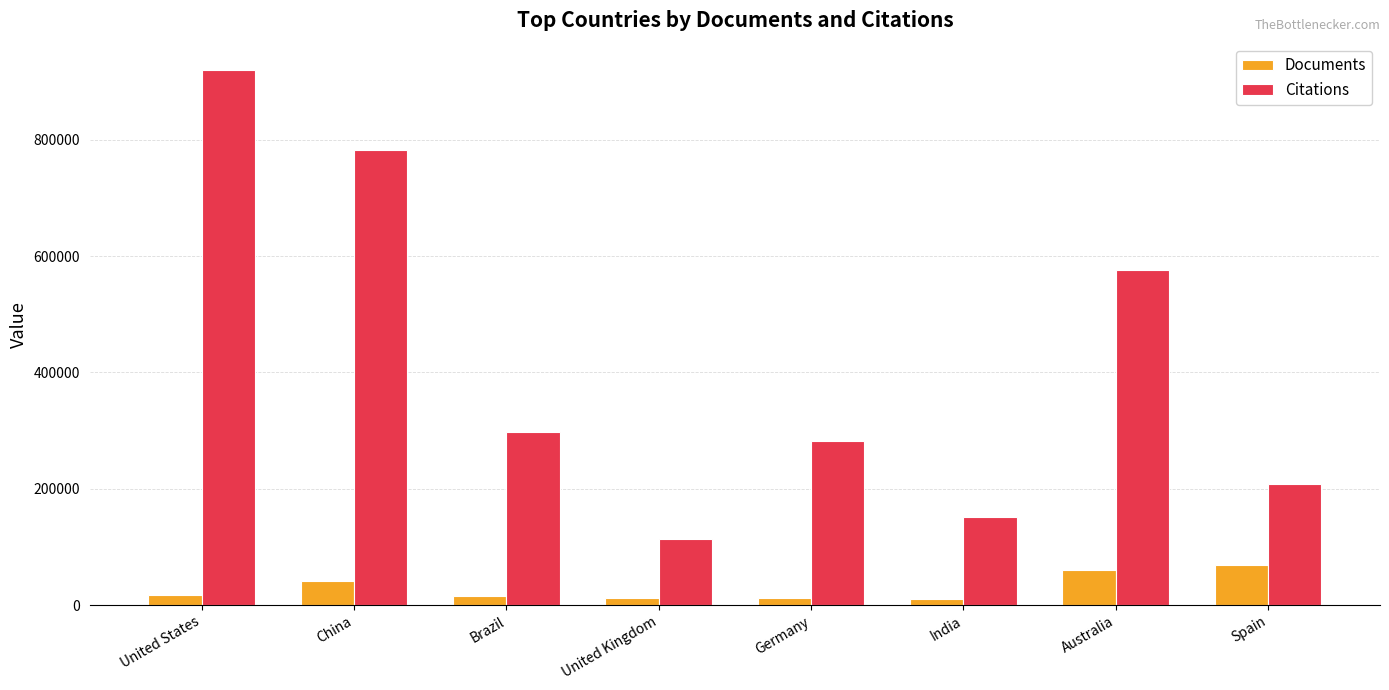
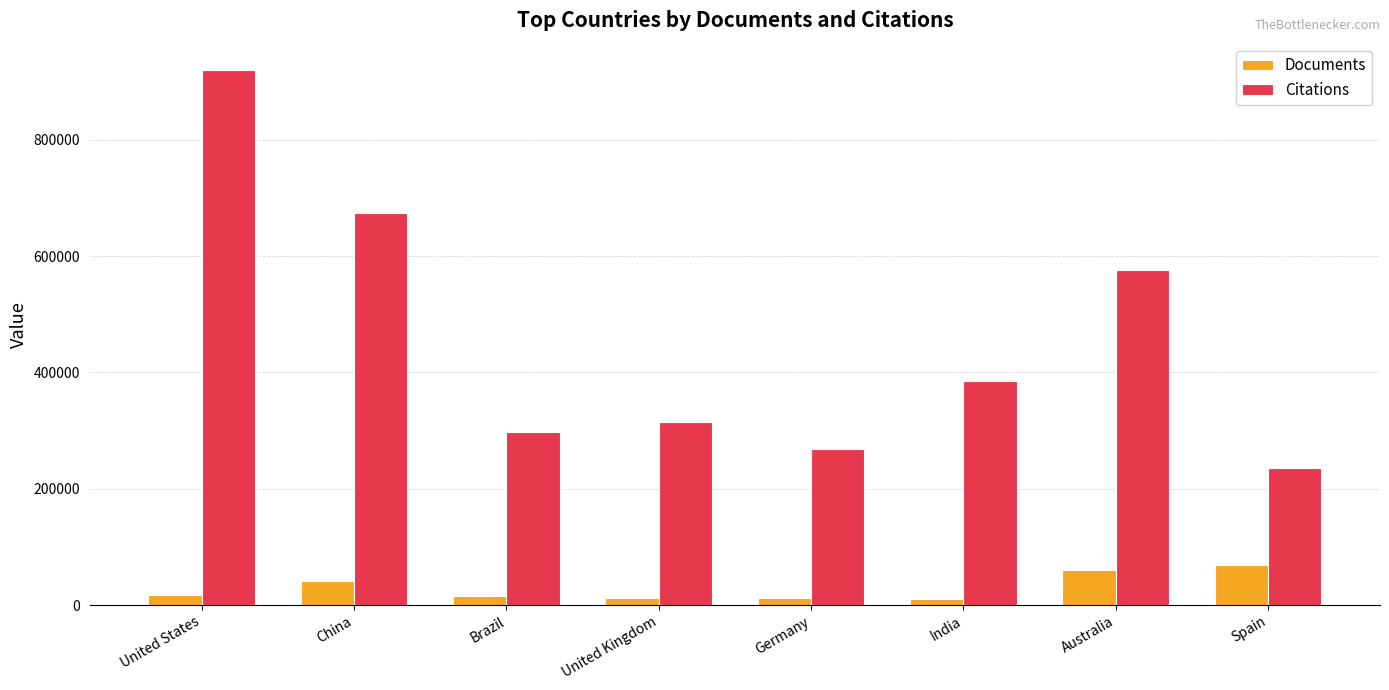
  {
    "Documents": {
      "United States": 20000,
      "China": 40000,
      "Brazil": 20000,
      "United Kingdom": 10000,
      "Germany": 10000,
      "India": 10000,
      "Australia": 60000,
      "Spain": 70000
    },
    "Citations": {
      "United States": 920000,
-     "China": 780000,
+     "China": 670000,
      "Brazil": 300000,
-     "United Kingdom": 110000,
-     "Germany": 280000,
-     "India": 150000,
+     "United Kingdom": 310000,
+     "Germany": 270000,
+     "India": 390000,
      "Australia": 580000,
-     "Spain": 210000
+     "Spain": 240000
    }
  }
